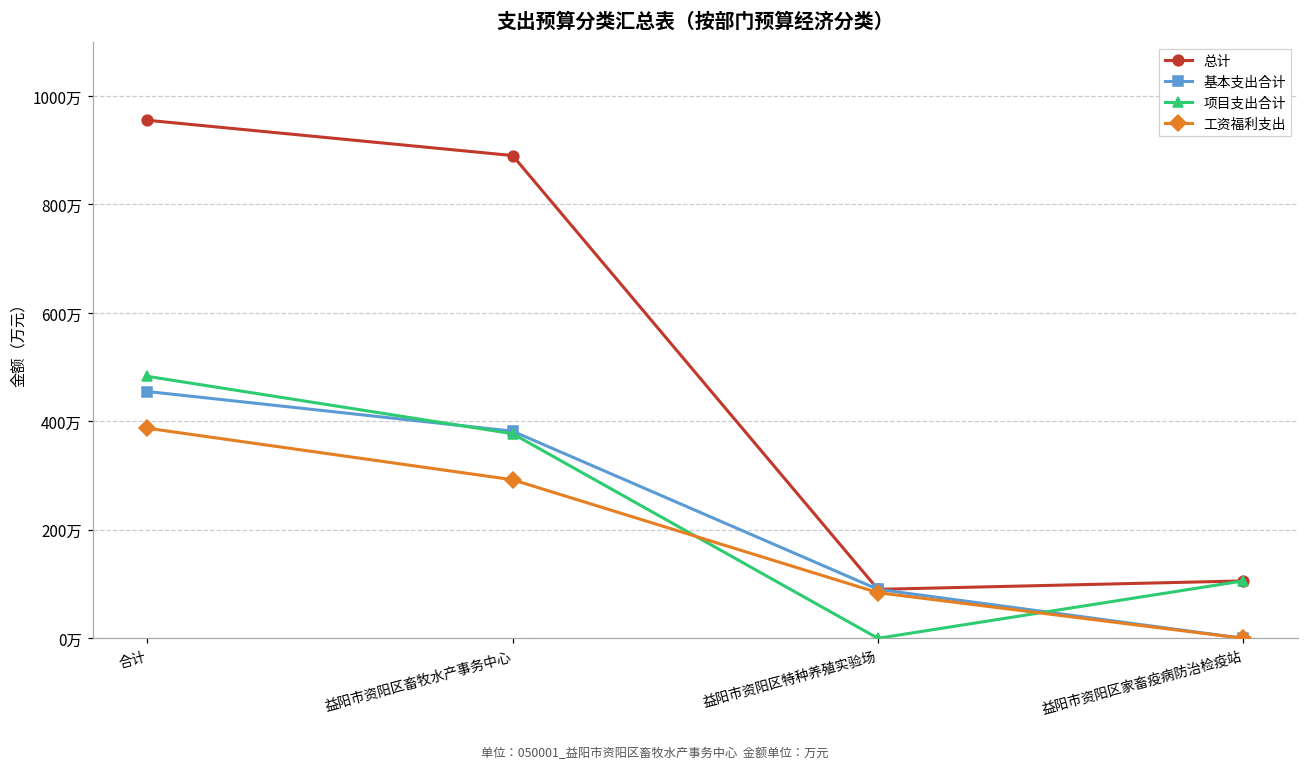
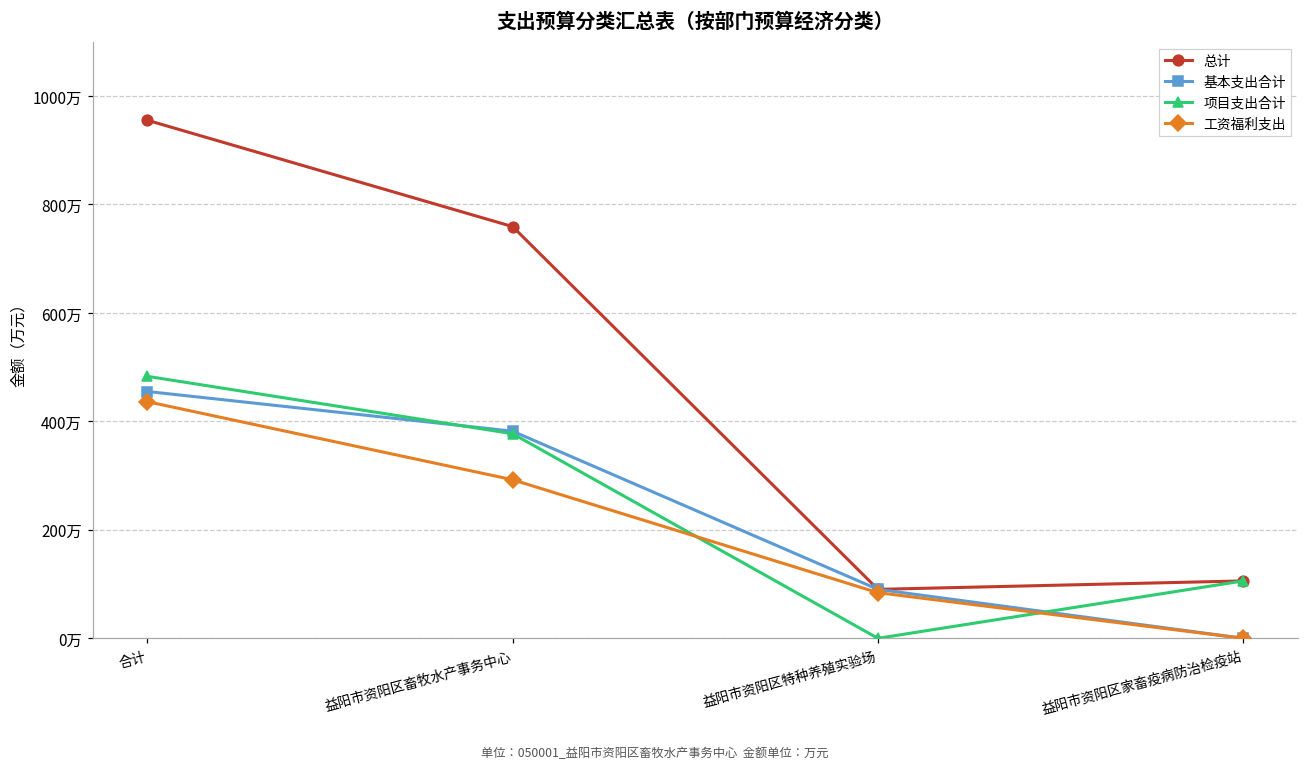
  {
    "总计": {
      "合计": "960万",
-     "益阳市资阳区畜牧水产事务中心": "890万"
+     "益阳市资阳区畜牧水产事务中心": "760万"
    },
    "基本支出合计": {
      "合计": "460万"
    },
    "项目支出合计": {
      "合计": "480万",
      "益阳市资阳区特种养殖实验场": "0万"
    },
    "工资福利支出": {
-     "合计": "390万",
+     "合计": "440万",
      "益阳市资阳区畜牧水产事务中心": "290万",
      "益阳市资阳区特种养殖实验场": "80万"
    }
  }
